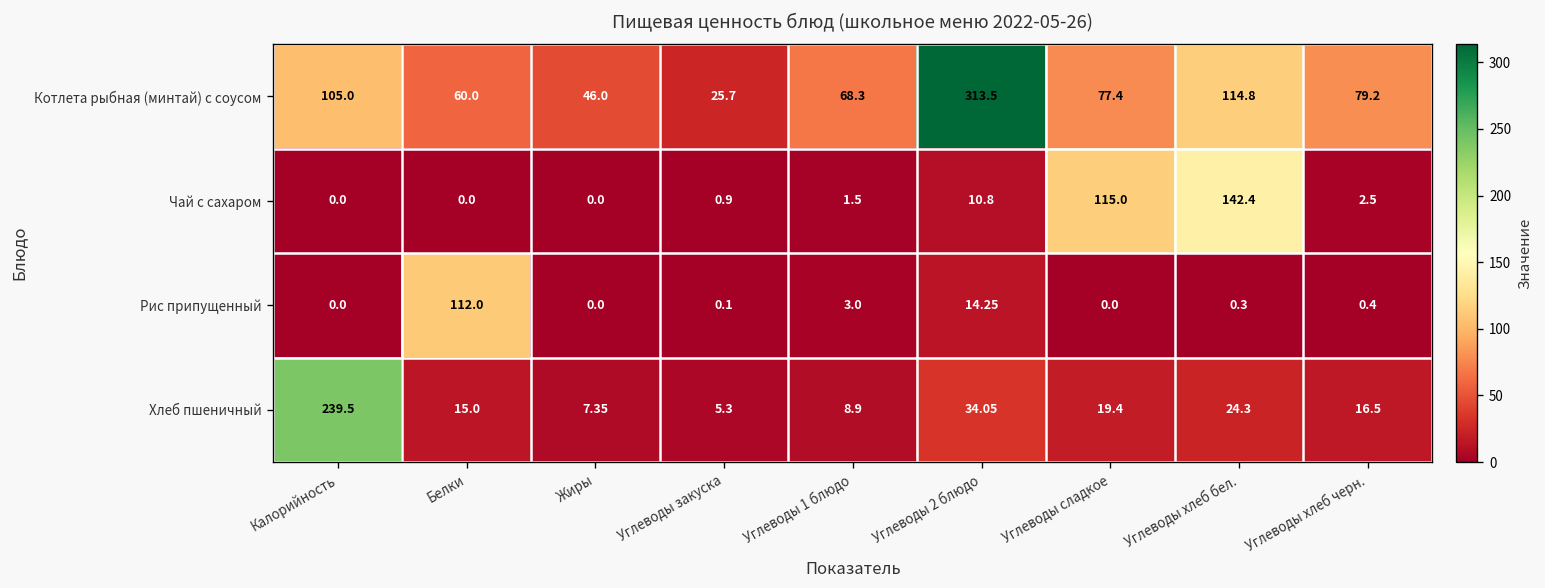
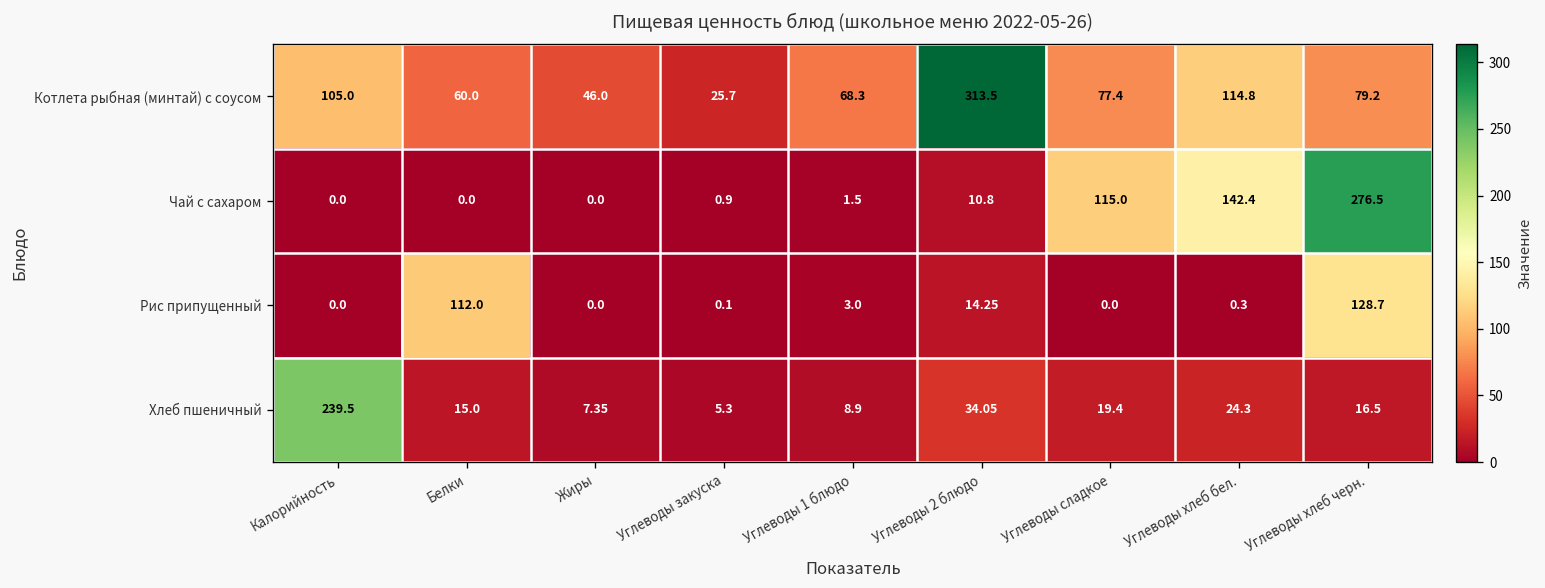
  {
    "Котлета рыбная (минтай) с соусом": {
      "Калорийность": 105.0,
      "Белки": 60.0,
      "Жиры": 46.0,
      "Углеводы закуска": 25.7,
      "Углеводы 1 блюдо": 68.3,
      "Углеводы 2 блюдо": 313.5,
      "Углеводы сладкое": 77.4,
      "Углеводы хлеб бел.": 114.8,
      "Углеводы хлеб черн.": 79.2
    },
    "Чай с сахаром": {
      "Калорийность": 0.0,
      "Белки": 0.0,
      "Жиры": 0.0,
      "Углеводы закуска": 0.9,
      "Углеводы 1 блюдо": 1.5,
      "Углеводы 2 блюдо": 10.8,
      "Углеводы сладкое": 115.0,
      "Углеводы хлеб бел.": 142.4,
-     "Углеводы хлеб черн.": 2.5
+     "Углеводы хлеб черн.": 276.5
    },
    "Рис припущенный": {
      "Калорийность": 0.0,
      "Белки": 112.0,
      "Жиры": 0.0,
      "Углеводы закуска": 0.1,
      "Углеводы 1 блюдо": 3.0,
      "Углеводы 2 блюдо": 14.25,
      "Углеводы сладкое": 0.0,
      "Углеводы хлеб бел.": 0.3,
-     "Углеводы хлеб черн.": 0.4
+     "Углеводы хлеб черн.": 128.7
    },
    "Хлеб пшеничный": {
      "Калорийность": 239.5,
      "Белки": 15.0,
      "Жиры": 7.35,
      "Углеводы закуска": 5.3,
      "Углеводы 1 блюдо": 8.9,
      "Углеводы 2 блюдо": 34.05,
      "Углеводы сладкое": 19.4,
      "Углеводы хлеб бел.": 24.3,
      "Углеводы хлеб черн.": 16.5
    }
  }
